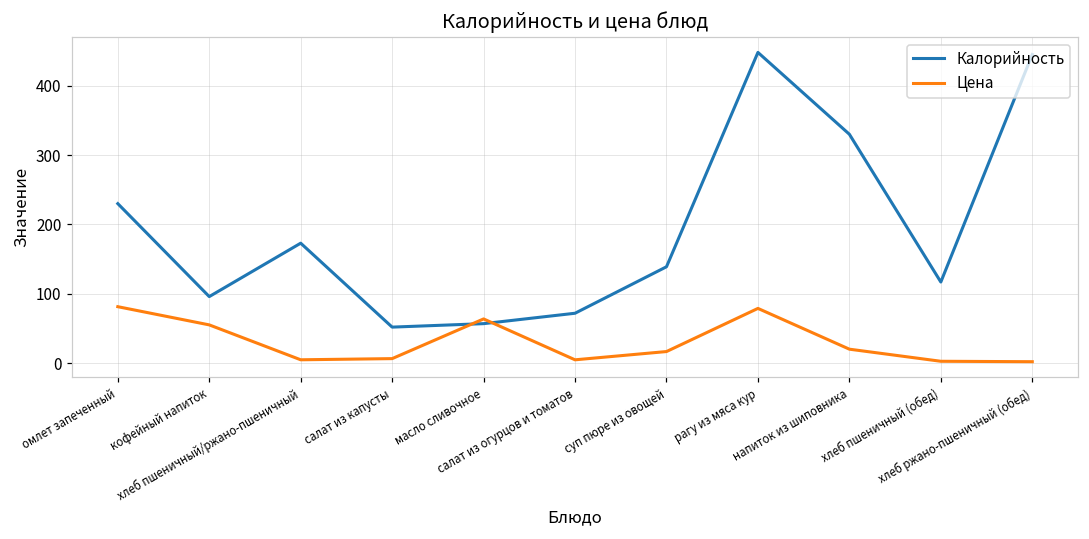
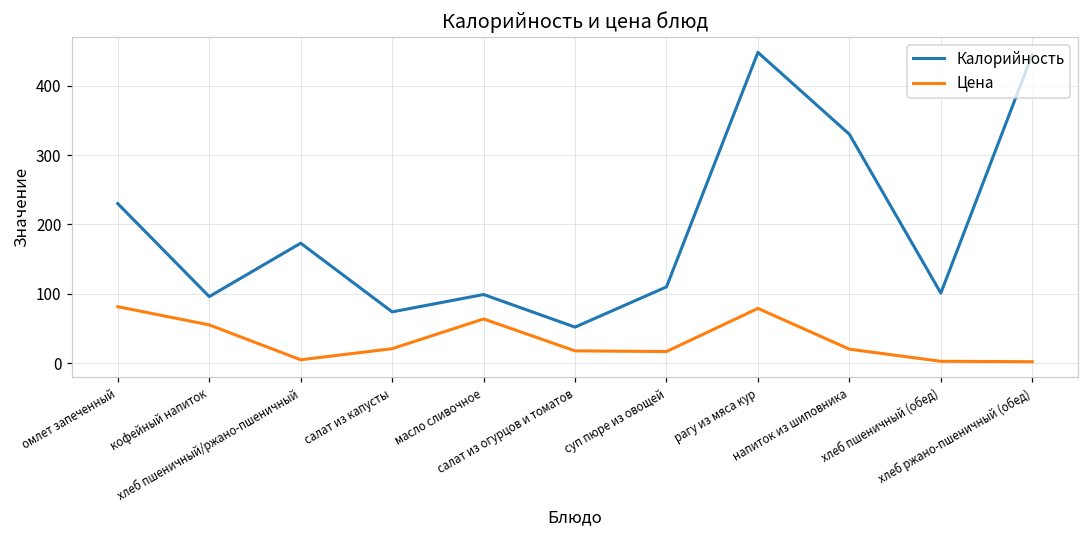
  {
    "Калорийность": {
      "омлет запеченный": 230,
      "кофейный напиток": 100,
      "хлеб пшеничный/ржано-пшеничный": 170,
-     "салат из капусты": 50,
-     "масло сливочное": 60,
-     "салат из огурцов и томатов": 70,
-     "суп пюре из овощей": 140,
+     "салат из капусты": 70,
+     "масло сливочное": 100,
+     "салат из огурцов и томатов": 50,
+     "суп пюре из овощей": 110,
      "рагу из мяса кур": 450,
      "напиток из шиповника": 330,
-     "хлеб пшеничный (обед)": 120
+     "хлеб пшеничный (обед)": 100
    },
    "Цена": {
      "омлет запеченный": 80,
      "кофейный напиток": 60,
      "хлеб пшеничный/ржано-пшеничный": 0,
-     "салат из капусты": 10,
+     "салат из капусты": 20,
      "масло сливочное": 60,
-     "салат из огурцов и томатов": 0,
+     "салат из огурцов и томатов": 20,
      "суп пюре из овощей": 20,
      "рагу из мяса кур": 80,
      "напиток из шиповника": 20,
      "хлеб пшеничный (обед)": 0,
      "хлеб ржано-пшеничный (обед)": 0
    }
  }
